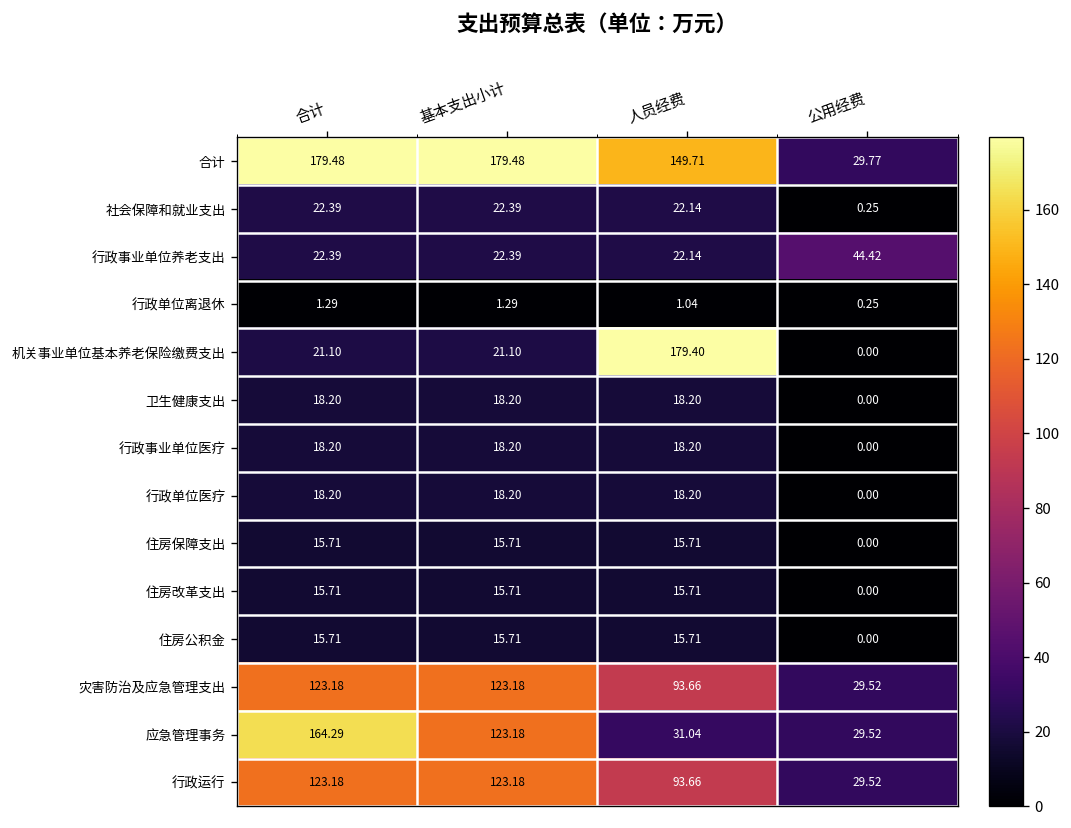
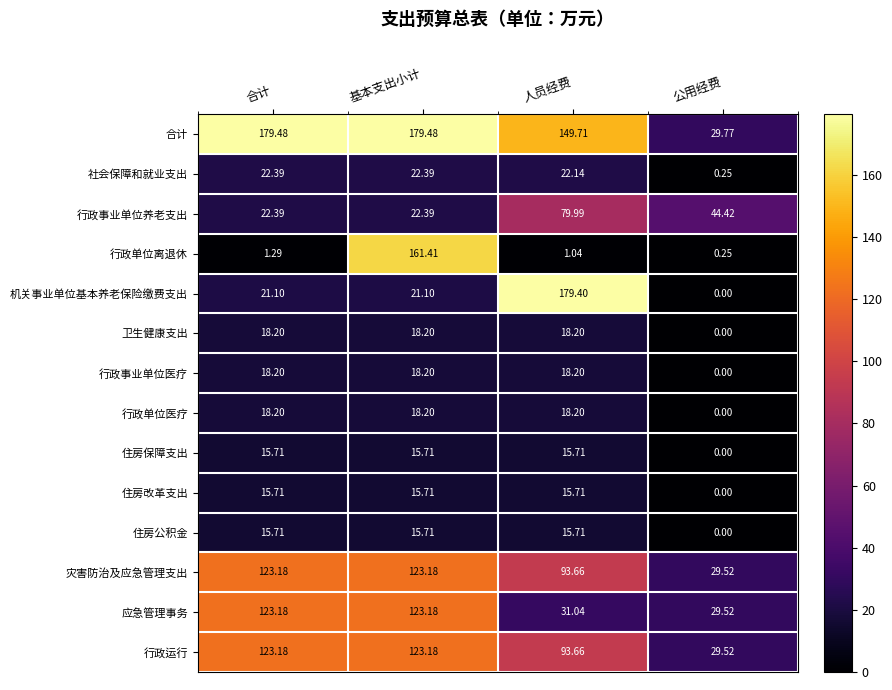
  {
    "合计": {
      "合计": 179.48,
      "基本支出小计": 179.48,
      "人员经费": 149.71,
      "公用经费": 29.77
    },
    "社会保障和就业支出": {
      "合计": 22.39,
      "基本支出小计": 22.39,
      "人员经费": 22.14,
      "公用经费": 0.25
    },
    "行政事业单位养老支出": {
      "合计": 22.39,
      "基本支出小计": 22.39,
-     "人员经费": 22.14,
+     "人员经费": 79.99,
      "公用经费": 44.42
    },
    "行政单位离退休": {
      "合计": 1.29,
-     "基本支出小计": 1.29,
+     "基本支出小计": 161.41,
      "人员经费": 1.04,
      "公用经费": 0.25
    },
    "机关事业单位基本养老保险缴费支出": {
      "合计": 21.10,
      "基本支出小计": 21.10,
      "人员经费": 179.40,
      "公用经费": 0.00
    },
    "卫生健康支出": {
      "合计": 18.20,
      "基本支出小计": 18.20,
      "人员经费": 18.20,
      "公用经费": 0.00
    },
    "行政事业单位医疗": {
      "合计": 18.20,
      "基本支出小计": 18.20,
      "人员经费": 18.20,
      "公用经费": 0.00
    },
    "行政单位医疗": {
      "合计": 18.20,
      "基本支出小计": 18.20,
      "人员经费": 18.20,
      "公用经费": 0.00
    },
    "住房保障支出": {
      "合计": 15.71,
      "基本支出小计": 15.71,
      "人员经费": 15.71,
      "公用经费": 0.00
    },
    "住房改革支出": {
      "合计": 15.71,
      "基本支出小计": 15.71,
      "人员经费": 15.71,
      "公用经费": 0.00
    },
    "住房公积金": {
      "合计": 15.71,
      "基本支出小计": 15.71,
      "人员经费": 15.71,
      "公用经费": 0.00
    },
    "灾害防治及应急管理支出": {
      "合计": 123.18,
      "基本支出小计": 123.18,
      "人员经费": 93.66,
      "公用经费": 29.52
    },
    "应急管理事务": {
-     "合计": 164.29,
+     "合计": 123.18,
      "基本支出小计": 123.18,
      "人员经费": 31.04,
      "公用经费": 29.52
    },
    "行政运行": {
      "合计": 123.18,
      "基本支出小计": 123.18,
      "人员经费": 93.66,
      "公用经费": 29.52
    }
  }
